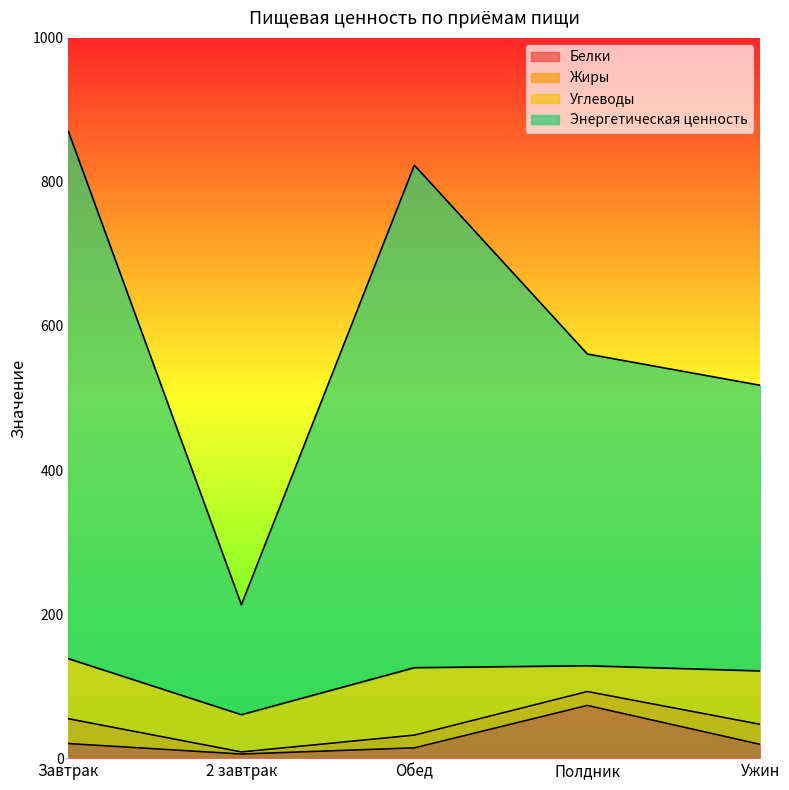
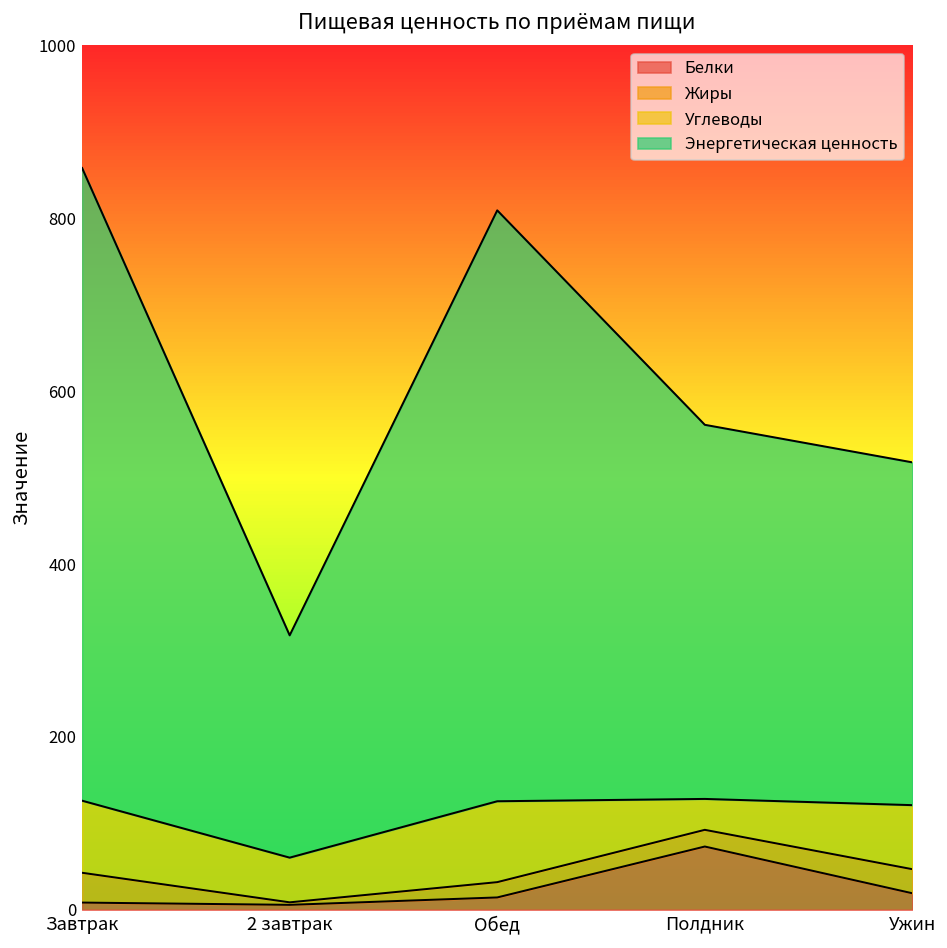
  {
    "Белки": {
-     "Завтрак": 20,
+     "Завтрак": 10,
      "Обед": 10,
      "Полдник": 70,
      "Ужин": 20
    },
    "Энергетическая ценность": {
      "Завтрак": 730,
-     "2 завтрак": 150,
-     "Обед": 700,
+     "2 завтрак": 260,
+     "Обед": 680,
      "Полдник": 430,
      "Ужин": 400
    }
  }
